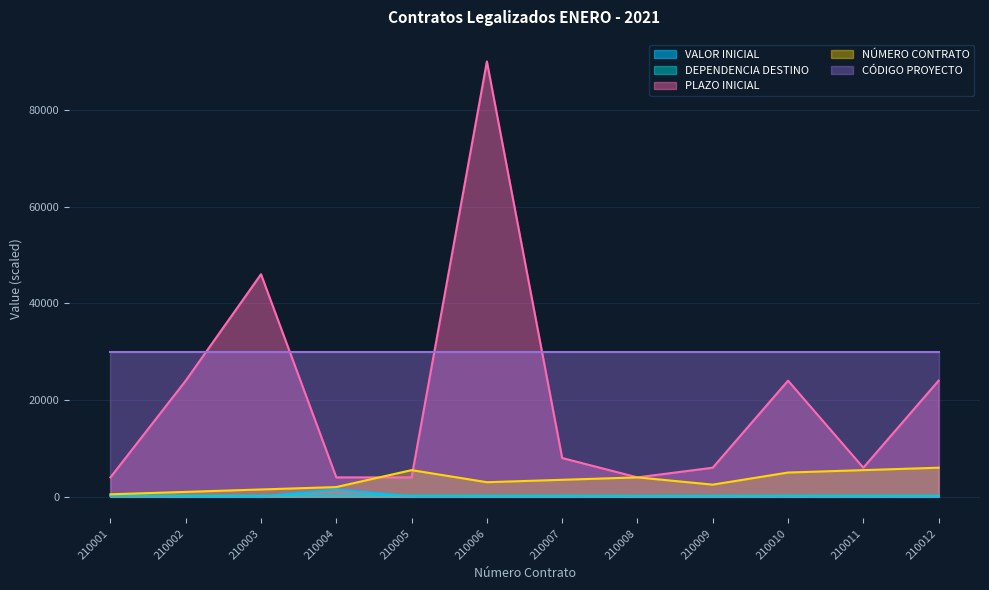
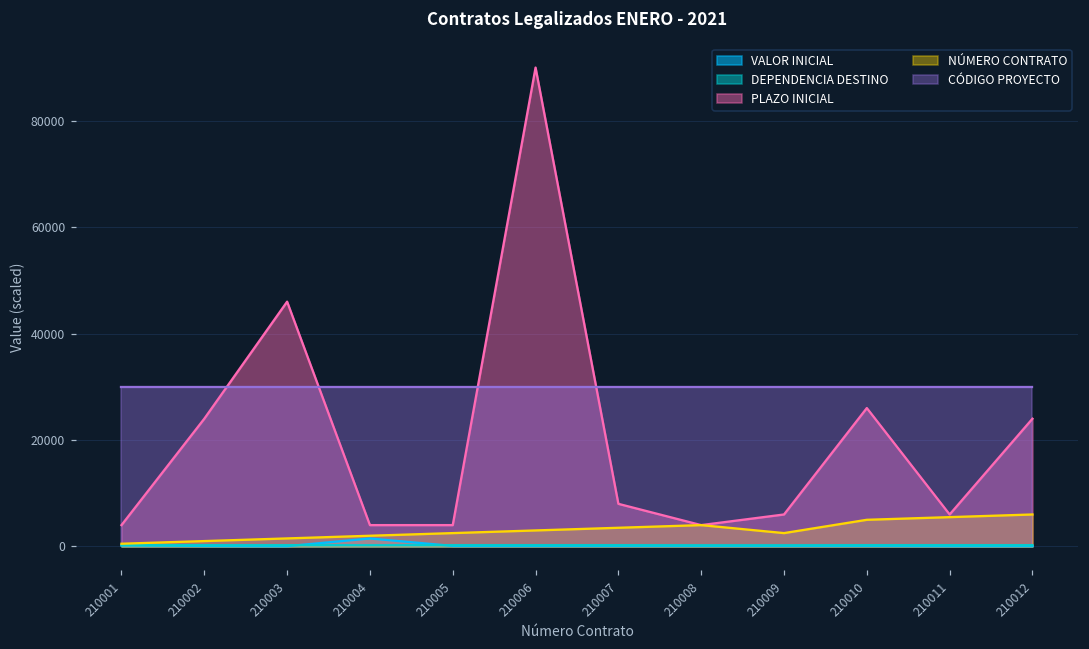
  {
    "PLAZO INICIAL": {
      "210001": 4000,
      "210002": 24000,
      "210003": 46000,
      "210004": 4000,
      "210005": 4000,
      "210006": 90000,
      "210007": 8000,
      "210009": 6000,
-     "210010": 24000,
+     "210010": 26000,
      "210012": 24000
    },
    "NÚMERO CONTRATO": {
      "210002": 1000,
      "210003": 2000,
-     "210005": 6000,
+     "210005": 3000,
      "210006": 3000,
      "210007": 4000,
      "210009": 3000,
      "210010": 5000,
      "210012": 6000
    },
    "CÓDIGO PROYECTO": {
      "210001": 30000,
      "210002": 30000,
      "210003": 30000,
      "210004": 30000,
      "210005": 30000,
      "210006": 30000,
      "210007": 30000,
      "210008": 30000,
      "210009": 30000,
      "210010": 30000,
      "210011": 30000,
      "210012": 30000
    }
  }
